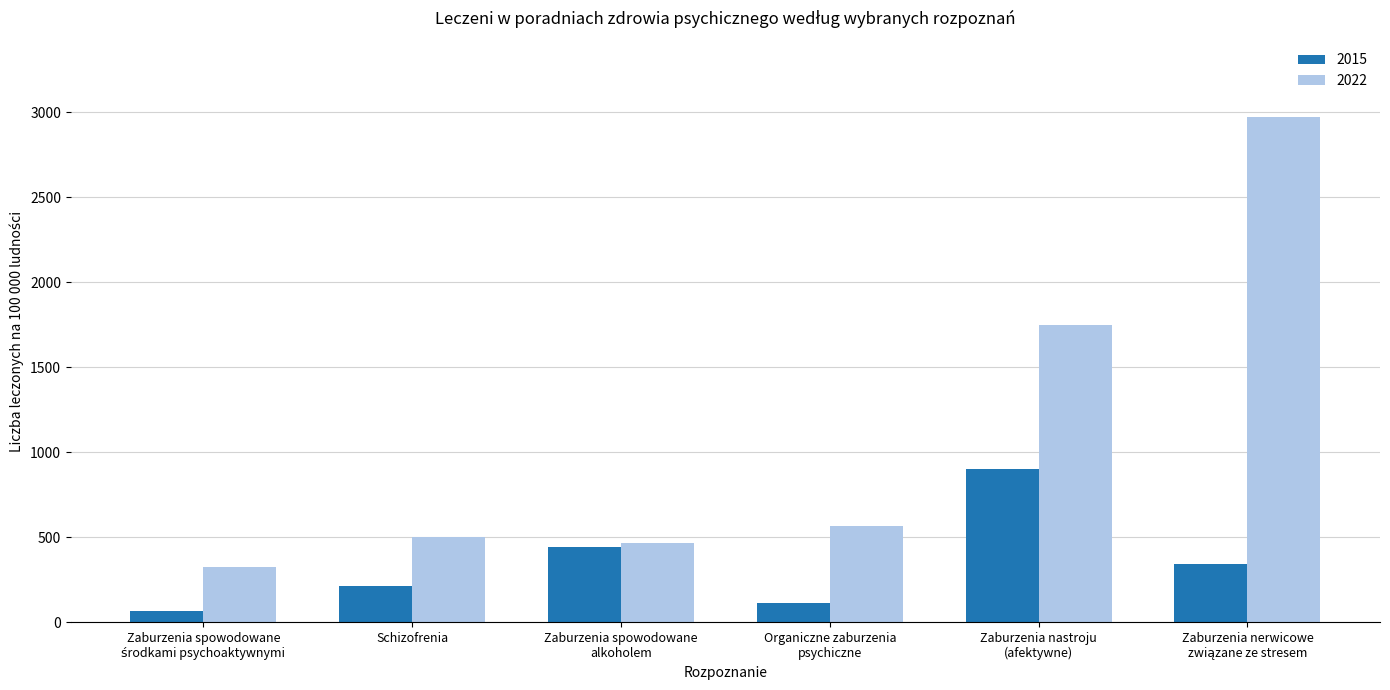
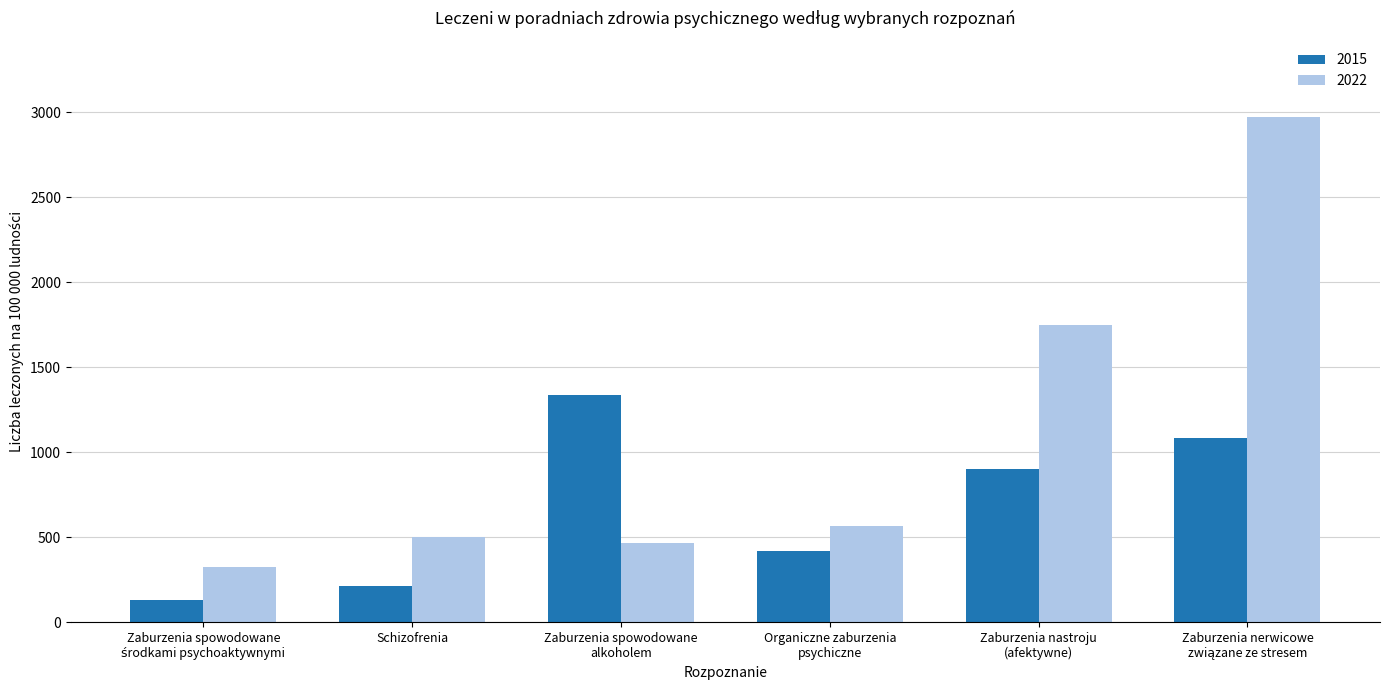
  {
    "2015": {
-     "Zaburzenia spowodowane środkami psychoaktywnymi": 70,
+     "Zaburzenia spowodowane środkami psychoaktywnymi": 130,
      "Schizofrenia": 220,
-     "Zaburzenia spowodowane alkoholem": 440,
-     "Organiczne zaburzenia psychiczne": 120,
+     "Zaburzenia spowodowane alkoholem": 1330,
+     "Organiczne zaburzenia psychiczne": 420,
      "Zaburzenia nastroju (afektywne)": 900,
-     "Zaburzenia nerwicowe związane ze stresem": 340
+     "Zaburzenia nerwicowe związane ze stresem": 1080
    },
    "2022": {
      "Zaburzenia spowodowane środkami psychoaktywnymi": 330,
      "Schizofrenia": 500,
      "Zaburzenia spowodowane alkoholem": 470,
      "Organiczne zaburzenia psychiczne": 570,
      "Zaburzenia nastroju (afektywne)": 1750,
      "Zaburzenia nerwicowe związane ze stresem": 2970
    }
  }
